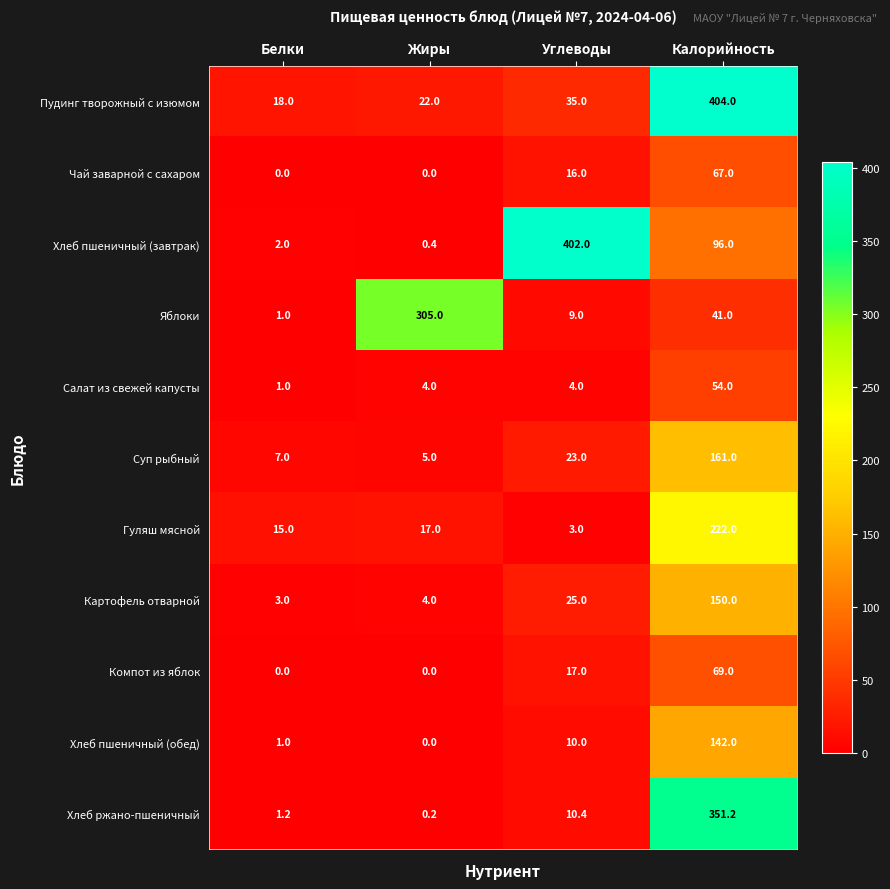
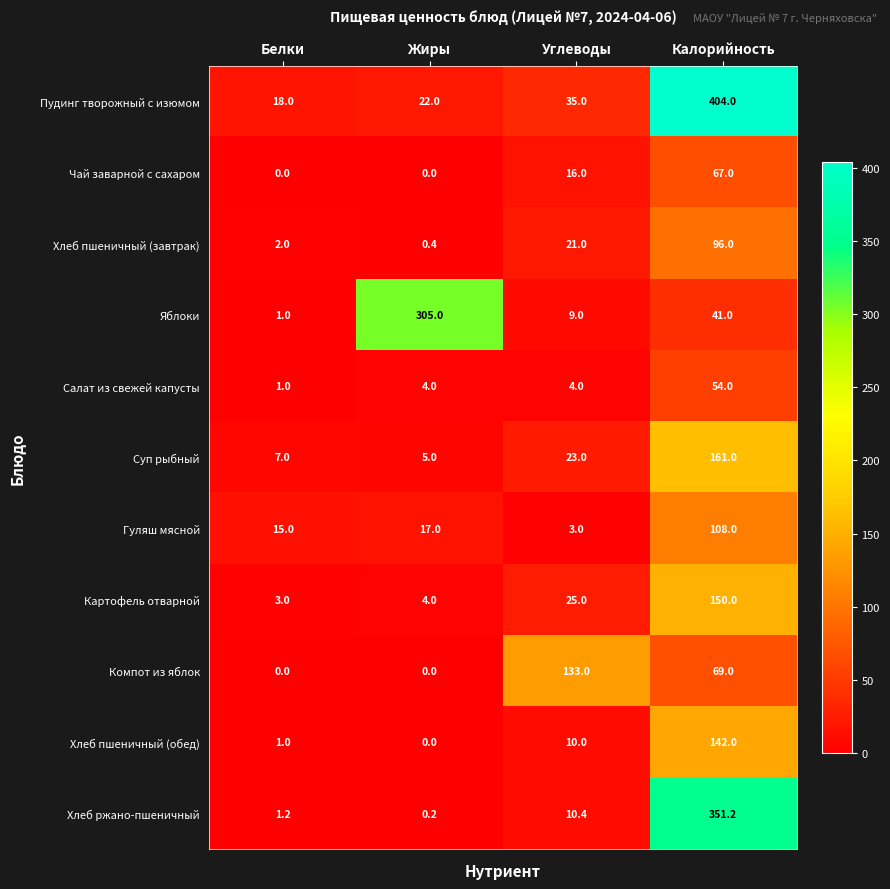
  {
    "Пудинг творожный с изюмом": {
      "Белки": 18.0,
      "Жиры": 22.0,
      "Углеводы": 35.0,
      "Калорийность": 404.0
    },
    "Чай заварной с сахаром": {
      "Белки": 0.0,
      "Жиры": 0.0,
      "Углеводы": 16.0,
      "Калорийность": 67.0
    },
    "Хлеб пшеничный (завтрак)": {
      "Белки": 2.0,
      "Жиры": 0.4,
-     "Углеводы": 402.0,
+     "Углеводы": 21.0,
      "Калорийность": 96.0
    },
    "Яблоки": {
      "Белки": 1.0,
      "Жиры": 305.0,
      "Углеводы": 9.0,
      "Калорийность": 41.0
    },
    "Салат из свежей капусты": {
      "Белки": 1.0,
      "Жиры": 4.0,
      "Углеводы": 4.0,
      "Калорийность": 54.0
    },
    "Суп рыбный": {
      "Белки": 7.0,
      "Жиры": 5.0,
      "Углеводы": 23.0,
      "Калорийность": 161.0
    },
    "Гуляш мясной": {
      "Белки": 15.0,
      "Жиры": 17.0,
      "Углеводы": 3.0,
-     "Калорийность": 222.0
+     "Калорийность": 108.0
    },
    "Картофель отварной": {
      "Белки": 3.0,
      "Жиры": 4.0,
      "Углеводы": 25.0,
      "Калорийность": 150.0
    },
    "Компот из яблок": {
      "Белки": 0.0,
      "Жиры": 0.0,
-     "Углеводы": 17.0,
+     "Углеводы": 133.0,
      "Калорийность": 69.0
    },
    "Хлеб пшеничный (обед)": {
      "Белки": 1.0,
      "Жиры": 0.0,
      "Углеводы": 10.0,
      "Калорийность": 142.0
    },
    "Хлеб ржано-пшеничный": {
      "Белки": 1.2,
      "Жиры": 0.2,
      "Углеводы": 10.4,
      "Калорийность": 351.2
    }
  }
